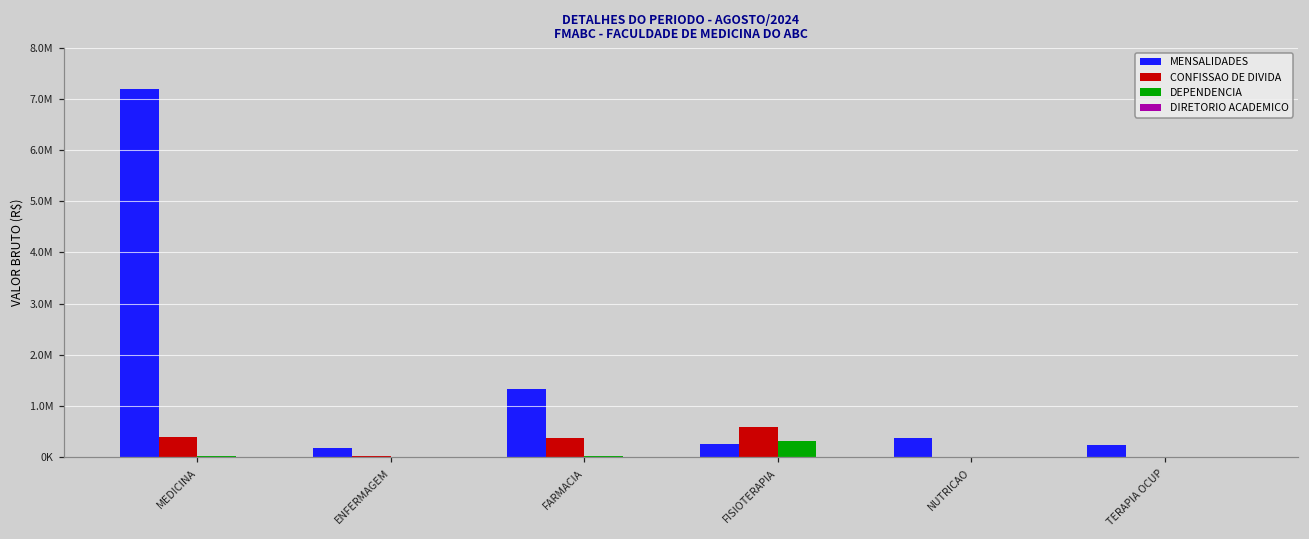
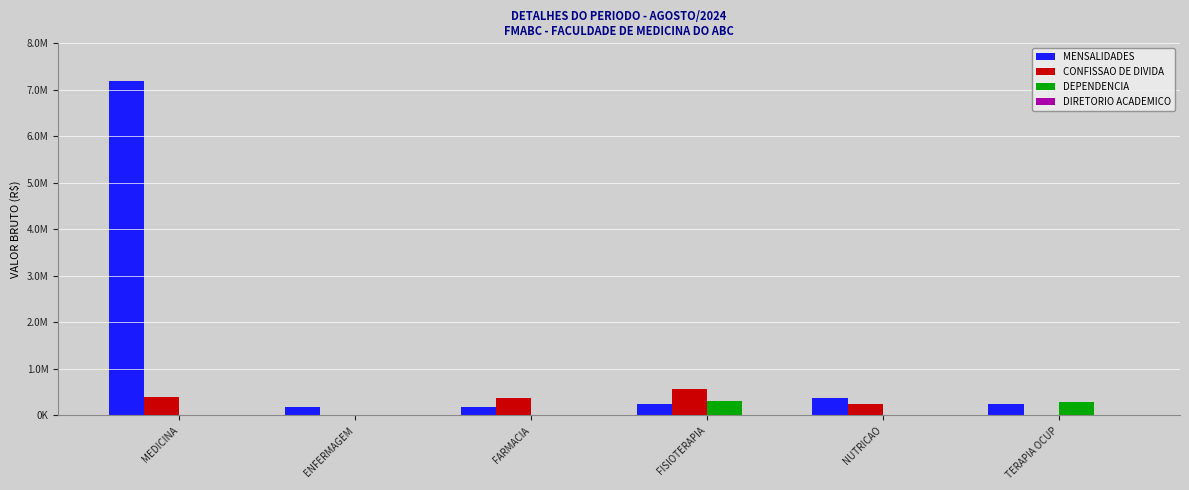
  {
    "MENSALIDADES": {
      "MEDICINA": 7200000,
      "ENFERMAGEM": 200000,
-     "FARMACIA": 1300000,
+     "FARMACIA": 200000,
      "FISIOTERAPIA": 200000,
      "NUTRICAO": 400000,
      "TERAPIA OCUP": 200000
    },
    "CONFISSAO DE DIVIDA": {
      "MEDICINA": 400000,
      "FARMACIA": 400000,
      "FISIOTERAPIA": 600000,
-     "NUTRICAO": 0
+     "NUTRICAO": 300000
    },
    "DEPENDENCIA": {
      "FISIOTERAPIA": 300000,
-     "TERAPIA OCUP": 0
+     "TERAPIA OCUP": 300000
    },
    "DIRETORIO ACADEMICO": {
      "TERAPIA OCUP": 0
    }
  }
